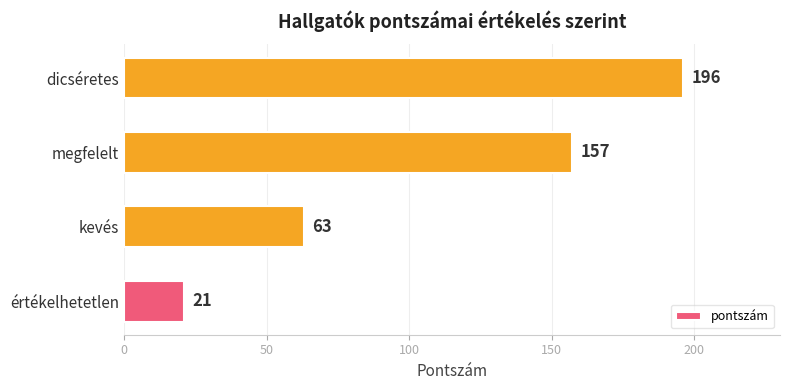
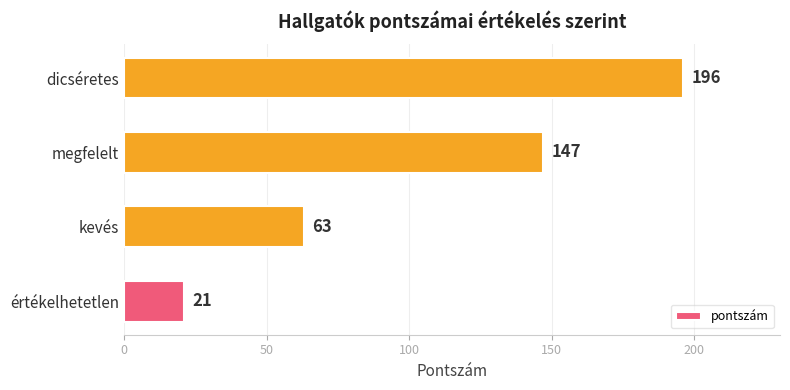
  {
    "dicséretes": 196,
-   "megfelelt": 157,
+   "megfelelt": 147,
    "kevés": 63,
    "értékelhetetlen": 21
  }
